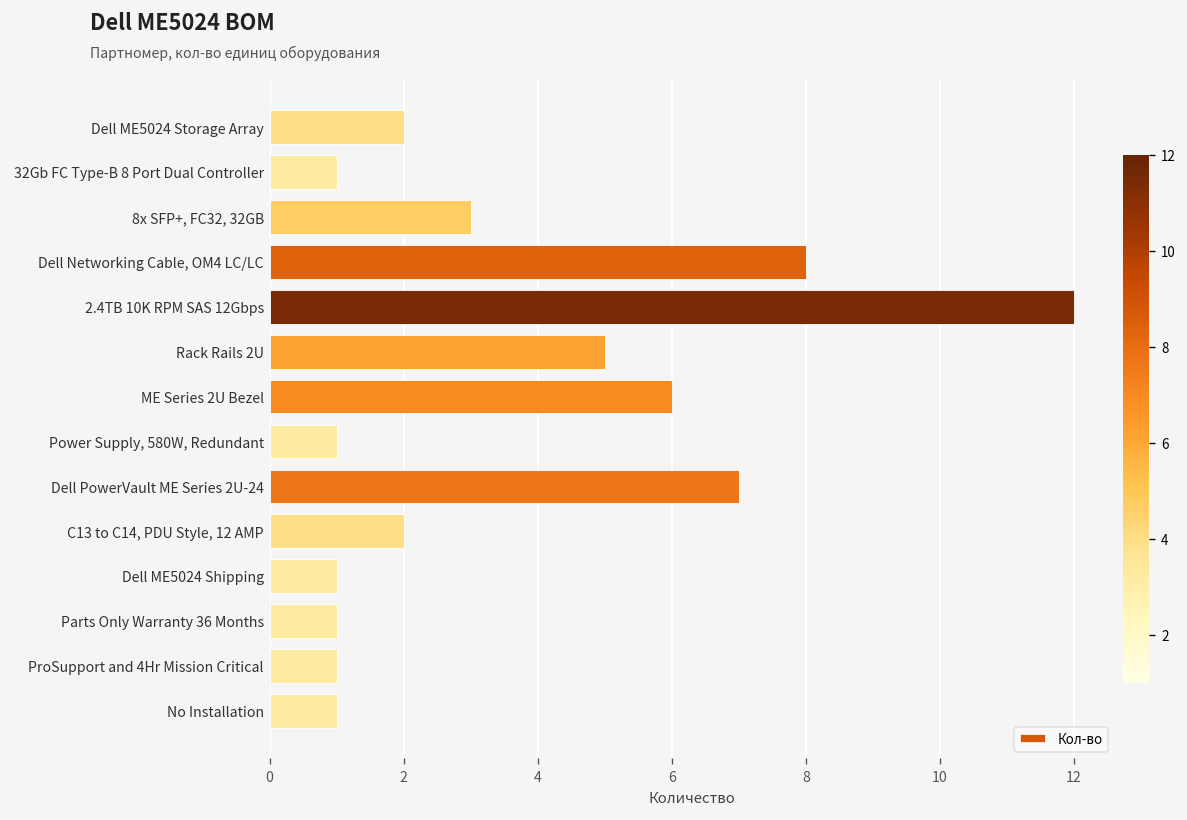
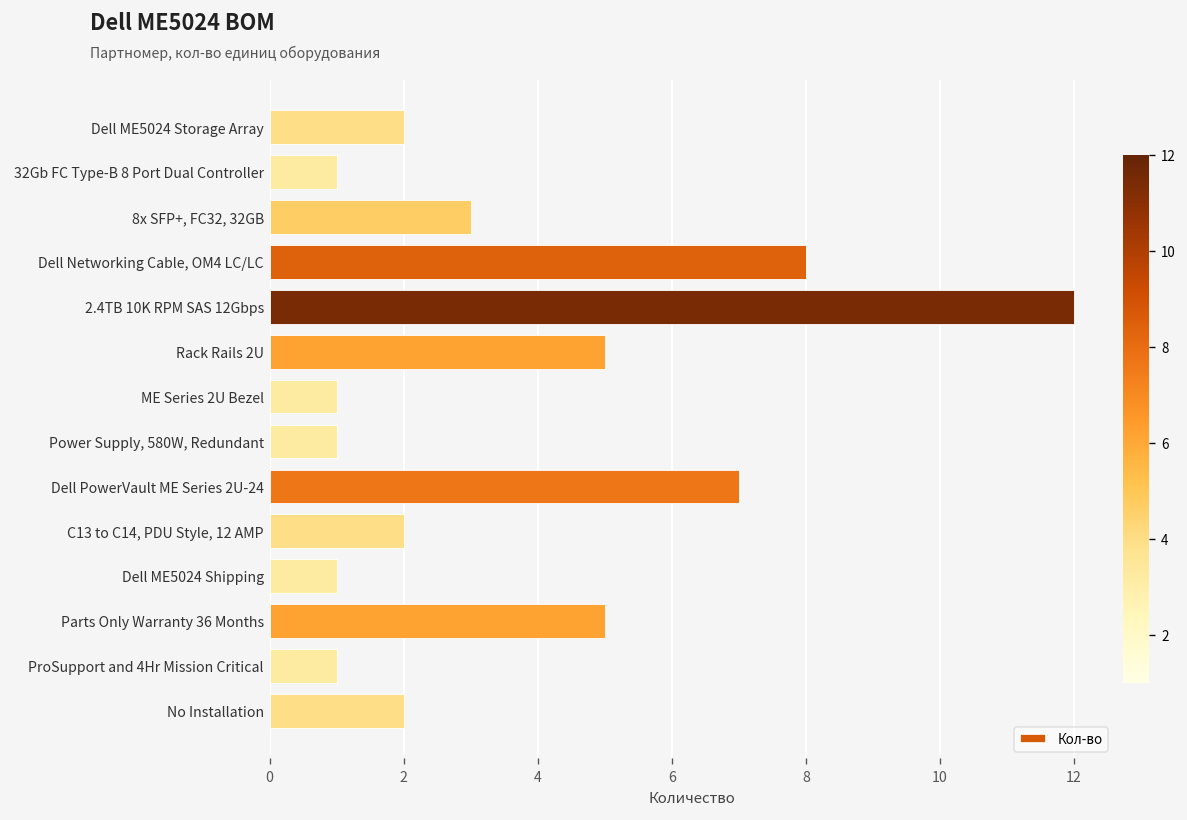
  {
    "Dell ME5024 Storage Array": 2,
    "32Gb FC Type-B 8 Port Dual Controller": 1,
    "8x SFP+, FC32, 32GB": 3,
    "Dell Networking Cable, OM4 LC/LC": 8,
    "2.4TB 10K RPM SAS 12Gbps": 12,
    "Rack Rails 2U": 5,
-   "ME Series 2U Bezel": 6,
+   "ME Series 2U Bezel": 1,
    "Power Supply, 580W, Redundant": 1,
    "Dell PowerVault ME Series 2U-24": 7,
    "C13 to C14, PDU Style, 12 AMP": 2,
    "Dell ME5024 Shipping": 1,
-   "Parts Only Warranty 36 Months": 1,
+   "Parts Only Warranty 36 Months": 5,
    "ProSupport and 4Hr Mission Critical": 1,
-   "No Installation": 1
+   "No Installation": 2
  }
